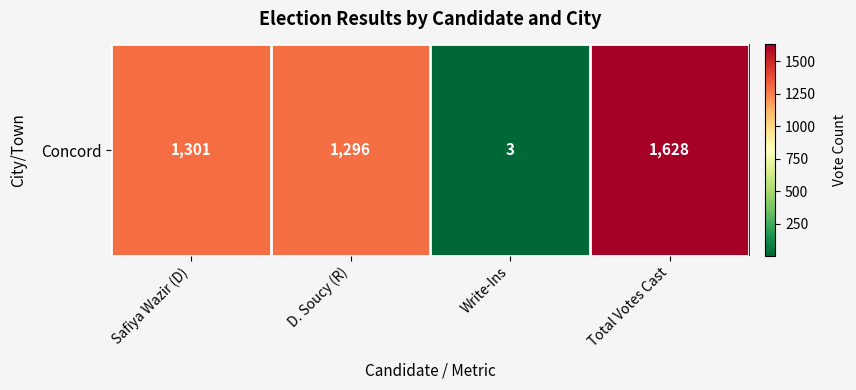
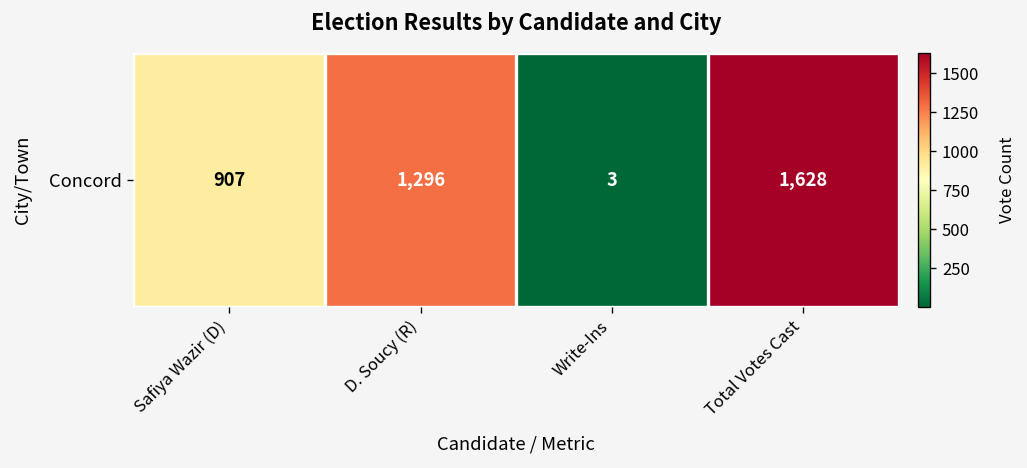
  {
    "Concord": {
-     "Safiya Wazir (D)": "1,301",
+     "Safiya Wazir (D)": "907",
      "D. Soucy (R)": "1,296",
      "Write-Ins": "3",
      "Total Votes Cast": "1,628"
    }
  }
